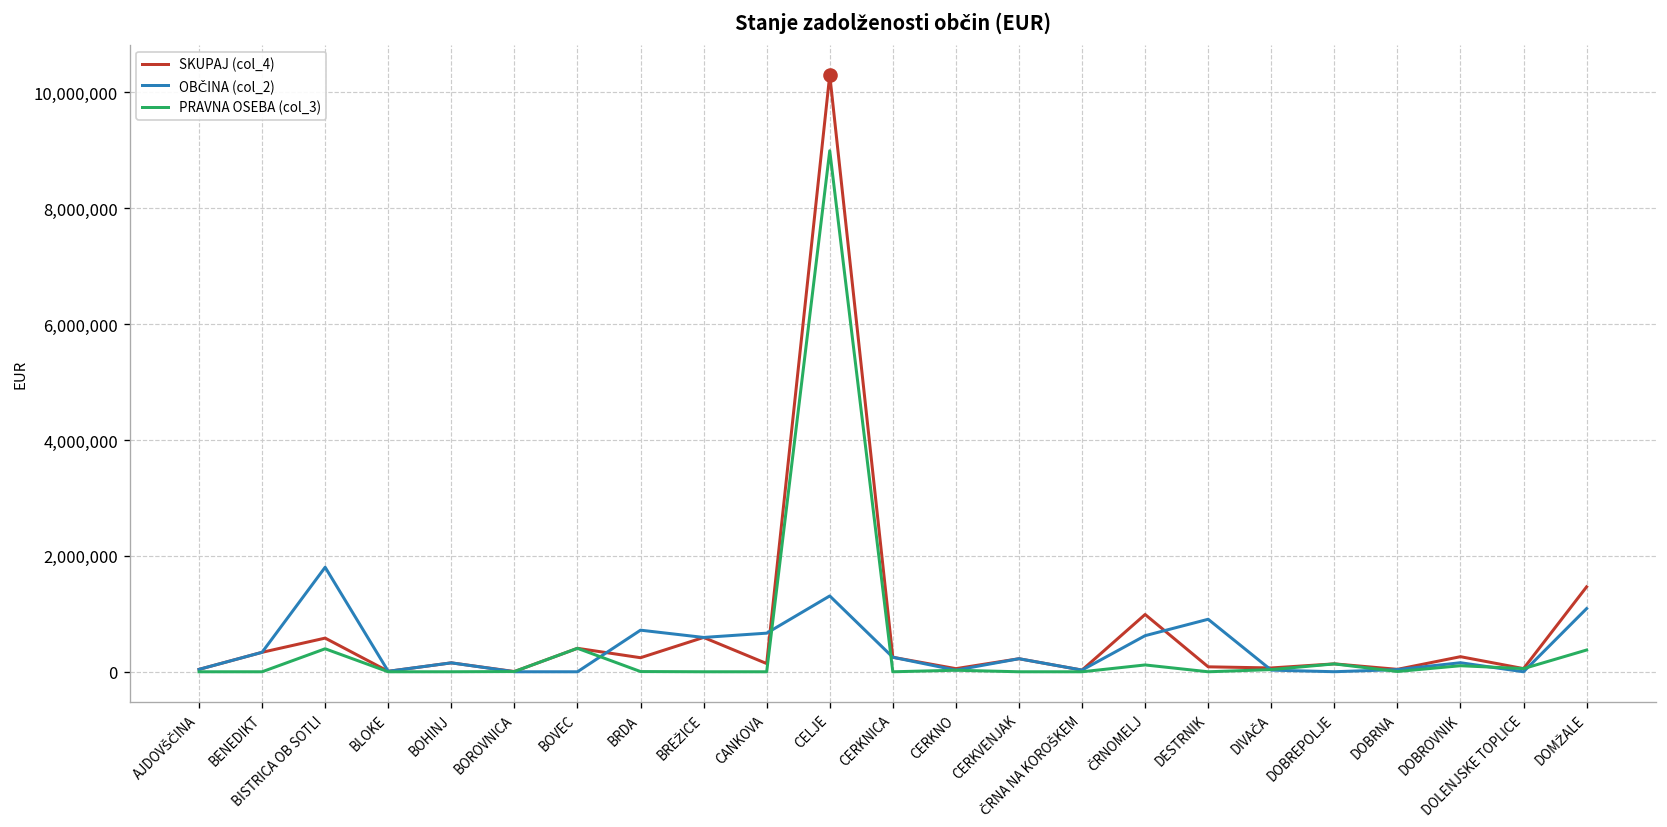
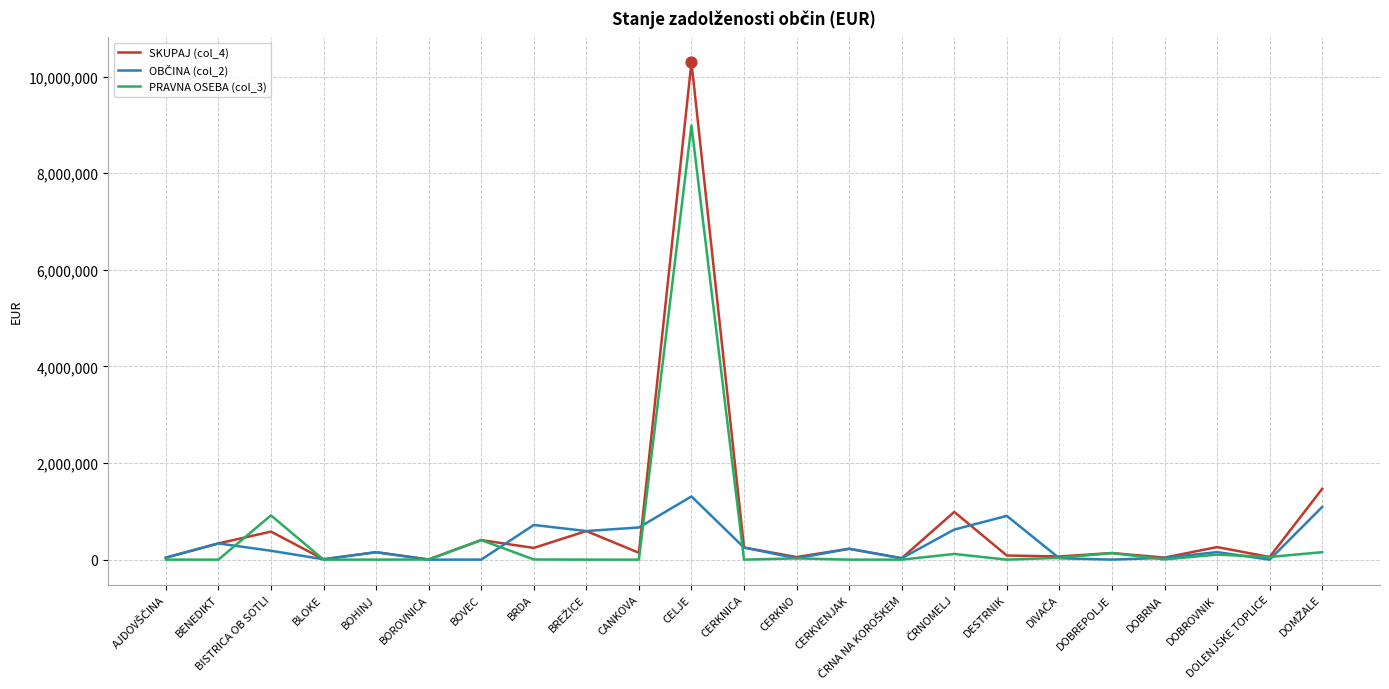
  {
    "OBČINA (col_2)": {
-     "BISTRICA OB SOTLI": "1,800,000",
+     "BISTRICA OB SOTLI": "200,000",
      "BOVEC": "0",
      "BRDA": "700,000",
      "CANKOVA": "700,000",
      "CELJE": "1,300,000",
      "ČRNOMELJ": "600,000",
      "DESTRNIK": "900,000",
      "DOBREPOLJE": "0",
      "DOLENJSKE TOPLICE": "0",
      "DOMŽALE": "1,100,000"
    },
    "PRAVNA OSEBA (col_3)": {
      "BENEDIKT": "0",
-     "BISTRICA OB SOTLI": "400,000",
+     "BISTRICA OB SOTLI": "900,000",
      "BOHINJ": "0",
      "BRDA": "0",
      "BREŽICE": "0",
      "CANKOVA": "0",
      "CELJE": "9,000,000",
      "CERKNICA": "0",
      "CERKVENJAK": "0",
      "ČRNOMELJ": "100,000",
      "DESTRNIK": "0",
-     "DOMŽALE": "400,000"
+     "DOMŽALE": "200,000"
    }
  }
